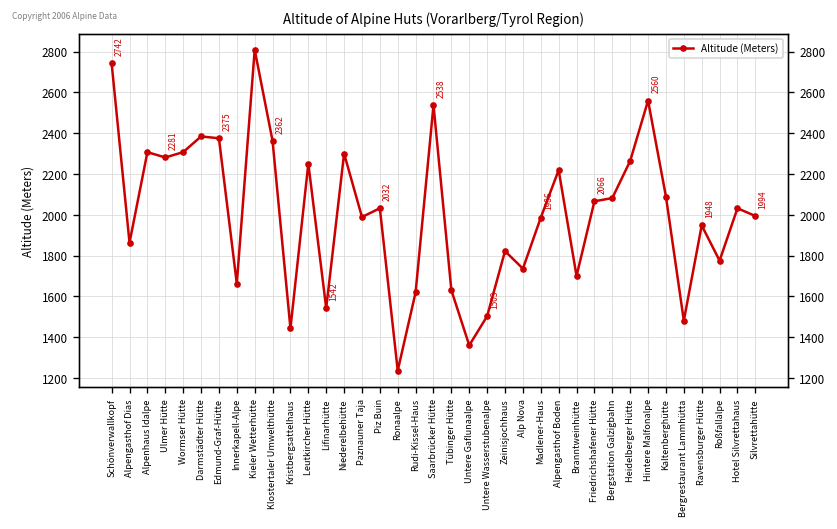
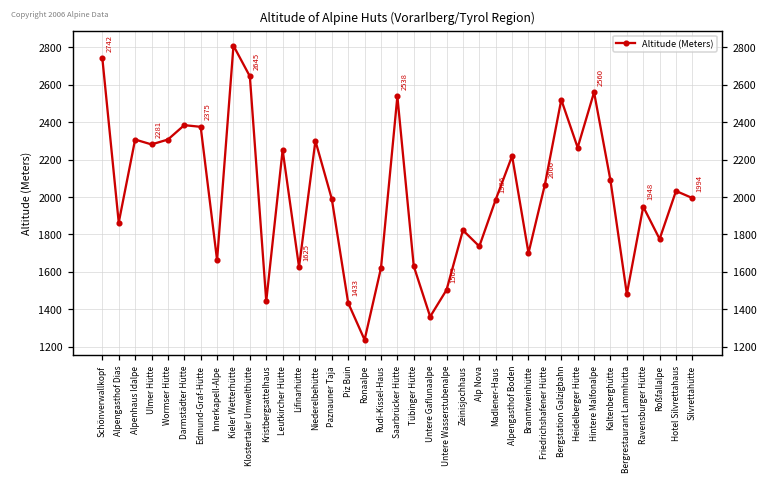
  {
    "Schönverwallkopf": 2742,
    "Ulmer Hütte": 2281,
    "Edmund-Graf-Hütte": 2375,
-   "Klostertaler Umwelthütte": 2362,
-   "Lifinarhütte": 1542,
-   "Piz Buin": 2032,
+   "Klostertaler Umwelthütte": 2645,
+   "Lifinarhütte": 1625,
+   "Piz Buin": 1433,
    "Saarbrücker Hütte": 2538,
    "Untere Wasserstubenalpe": 1503,
    "Madlener-Haus": 1986,
    "Friedrichshafener Hütte": 2066,
-   "Bergstation Galzigbahn": 2080,
+   "Bergstation Galzigbahn": 2520,
    "Hintere Malfonalpe": 2560,
    "Ravensburger Hütte": 1948,
    "Silvrettahütte": 1994
  }
